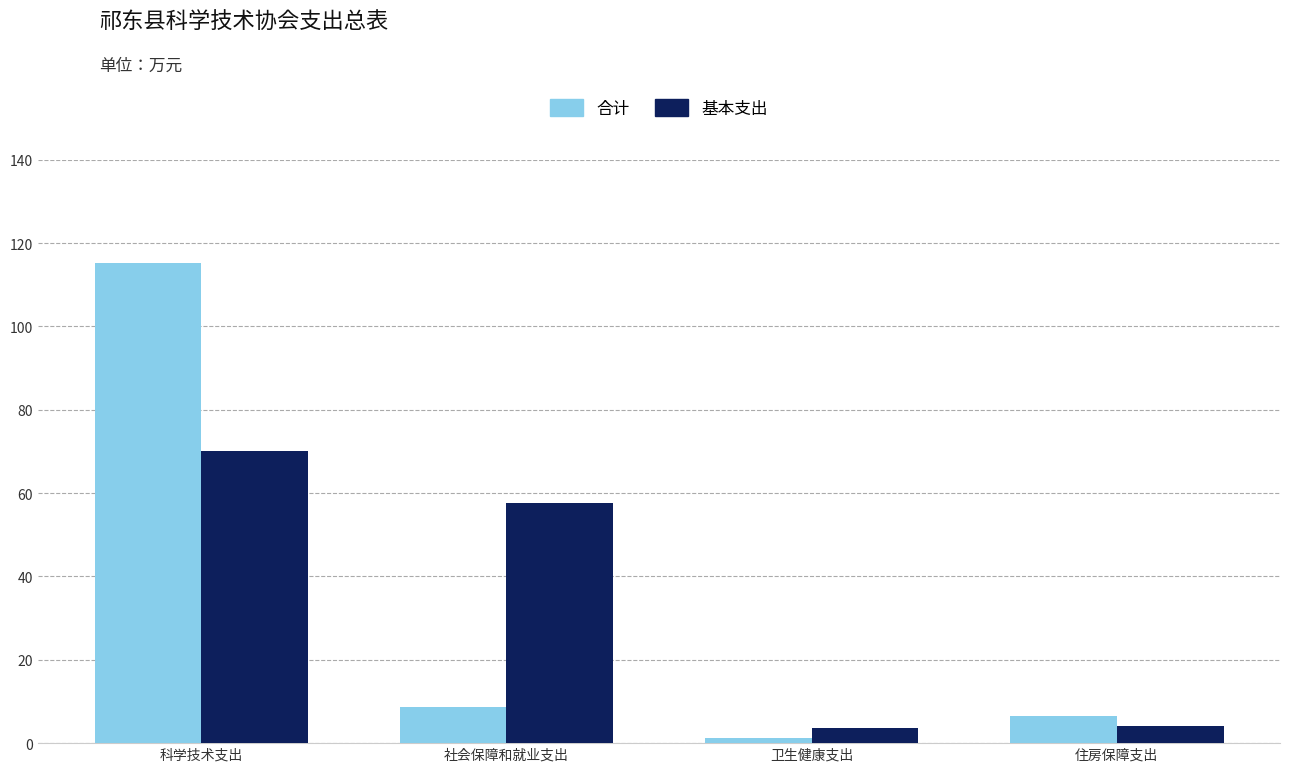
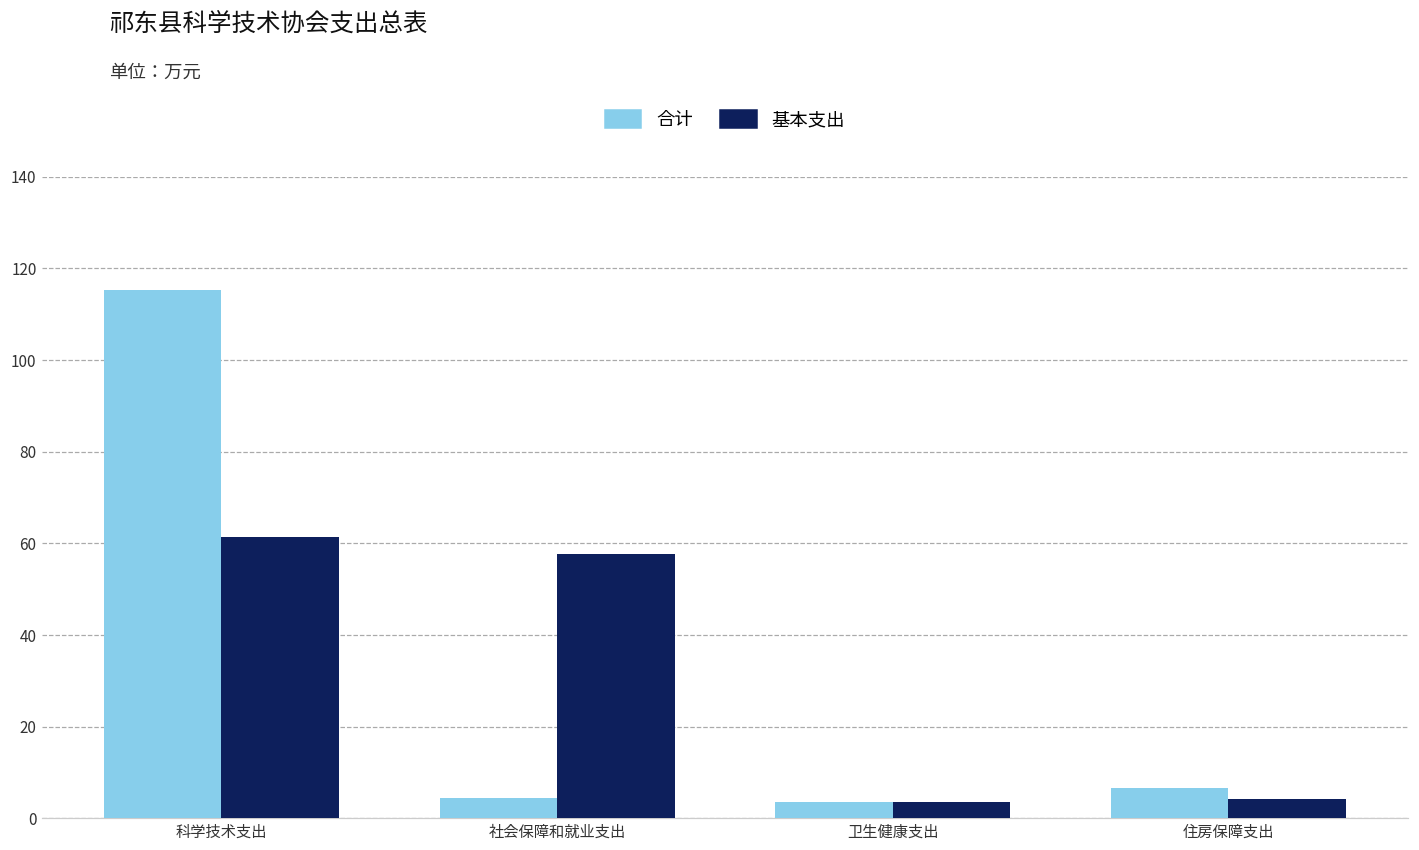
  {
    "合计": {
      "科学技术支出": 115,
-     "社会保障和就业支出": 9,
-     "卫生健康支出": 1,
+     "社会保障和就业支出": 4,
+     "卫生健康支出": 4,
      "住房保障支出": 7
    },
    "基本支出": {
-     "科学技术支出": 70,
+     "科学技术支出": 61,
      "社会保障和就业支出": 58,
      "卫生健康支出": 4,
      "住房保障支出": 4
    }
  }
